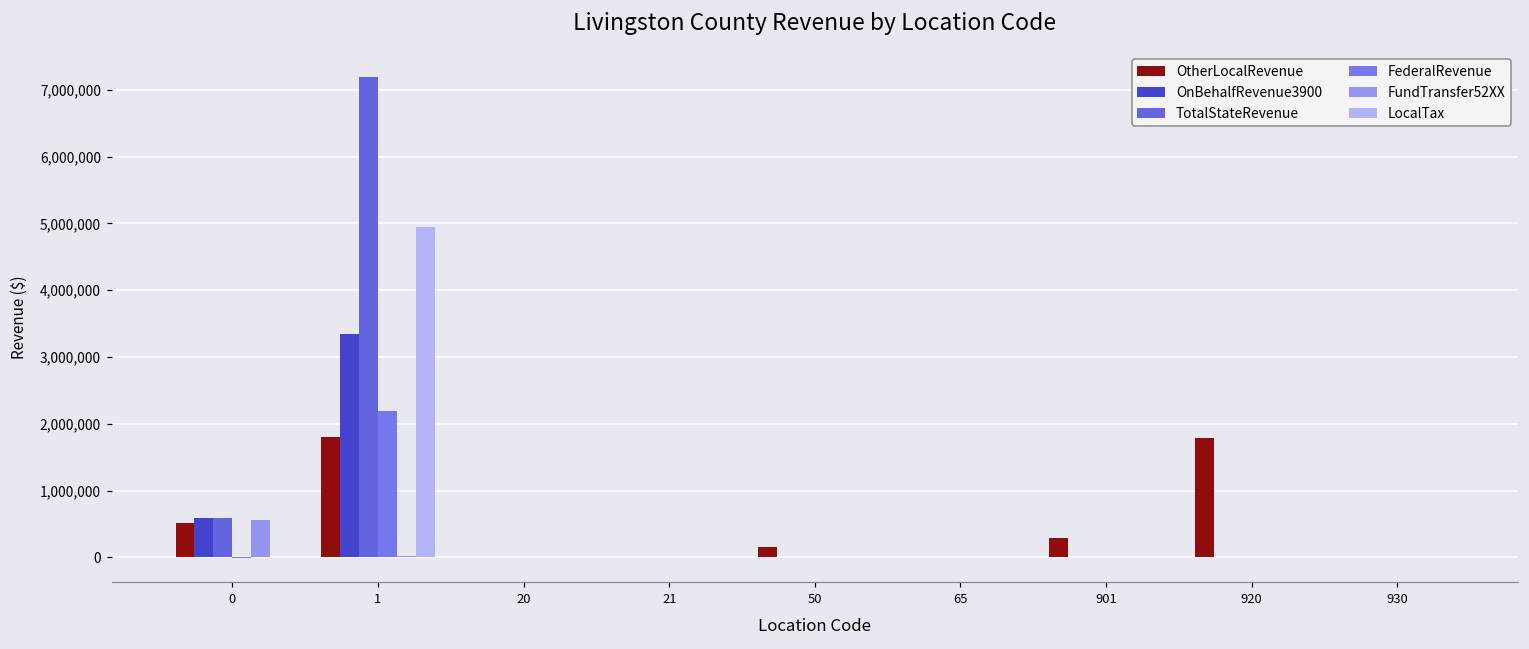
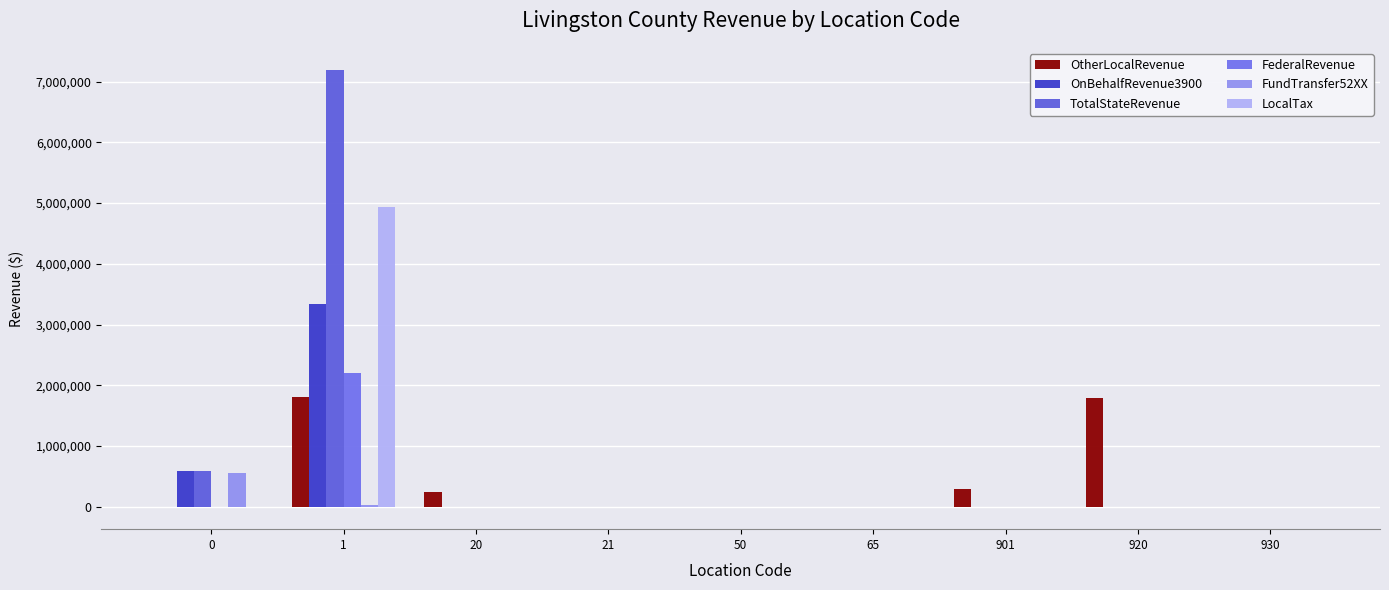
  {
    "OtherLocalRevenue": {
-     "0": "500,000",
+     "0": "0",
      "1": "1,800,000",
-     "20": "0",
+     "20": "300,000",
      "21": "0",
-     "50": "200,000",
+     "50": "0",
      "65": "0",
      "901": "300,000",
      "920": "1,800,000",
      "930": "0"
    }
  }
